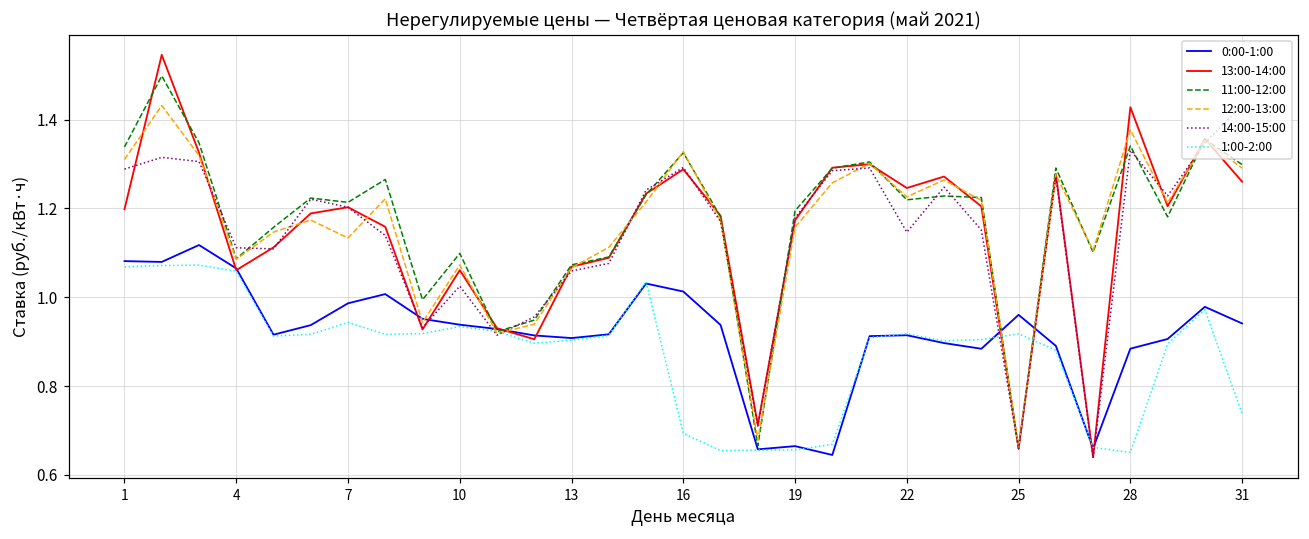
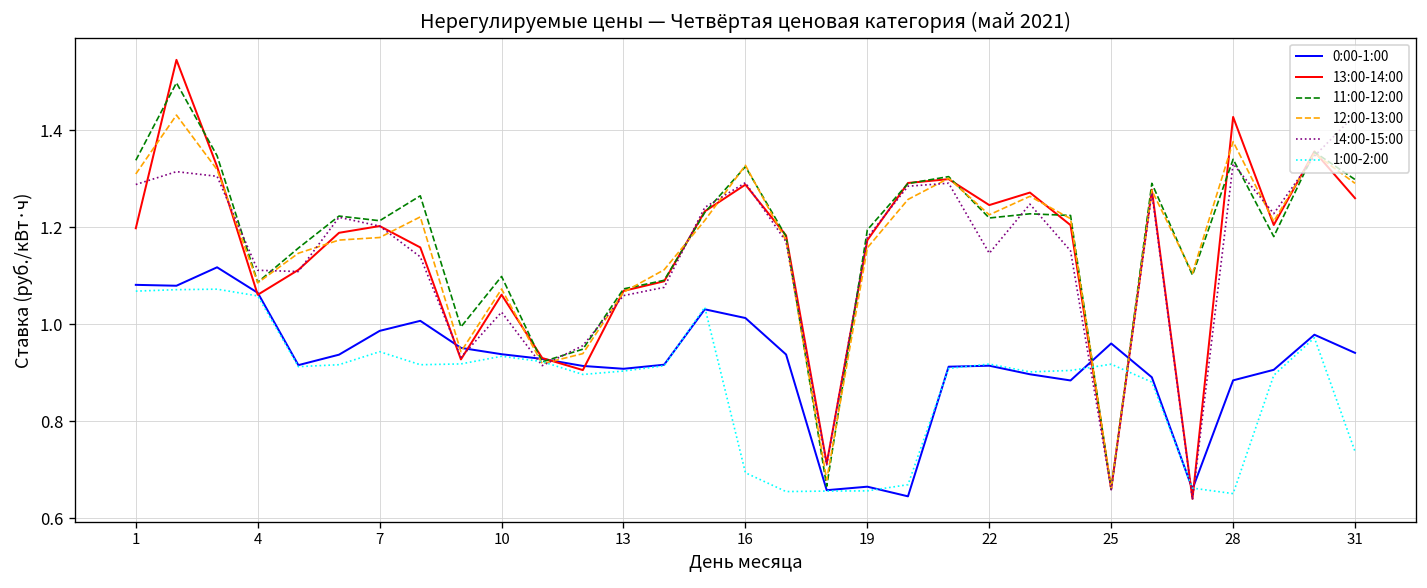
  {
    "0:00-1:00": {
      "1": 1.08,
      "7": 0.99,
      "16": 1.01,
      "19": 0.66,
      "25": 0.96,
      "28": 0.88,
      "31": 0.94
    },
    "13:00-14:00": {
      "1": 1.20,
      "10": 1.06,
      "22": 1.25,
      "28": 1.43,
      "31": 1.26
    },
    "11:00-12:00": {
      "1": 1.34,
      "7": 1.21,
      "10": 1.10,
      "19": 1.19,
      "22": 1.22,
      "28": 1.34,
      "31": 1.30
    },
    "12:00-13:00": {
      "1": 1.31,
-     "7": 1.13,
+     "7": 1.18,
      "10": 1.07,
      "19": 1.16,
      "22": 1.23,
      "28": 1.38,
      "31": 1.29
    },
    "14:00-15:00": {
      "1": 1.29,
      "4": 1.11,
      "10": 1.02,
      "13": 1.06,
      "22": 1.15,
      "28": 1.33
    },
    "1:00-2:00": {
      "1": 1.07,
      "7": 0.94,
      "16": 0.69,
      "19": 0.66,
      "25": 0.92,
      "28": 0.65,
      "31": 0.74
    }
  }
